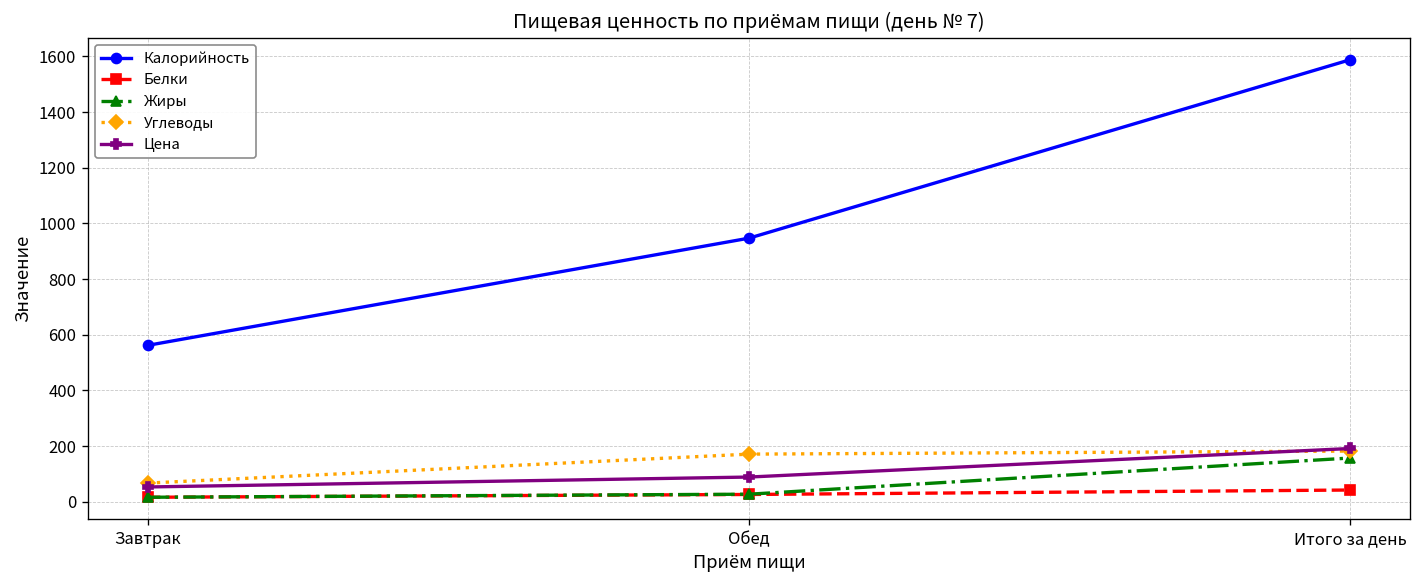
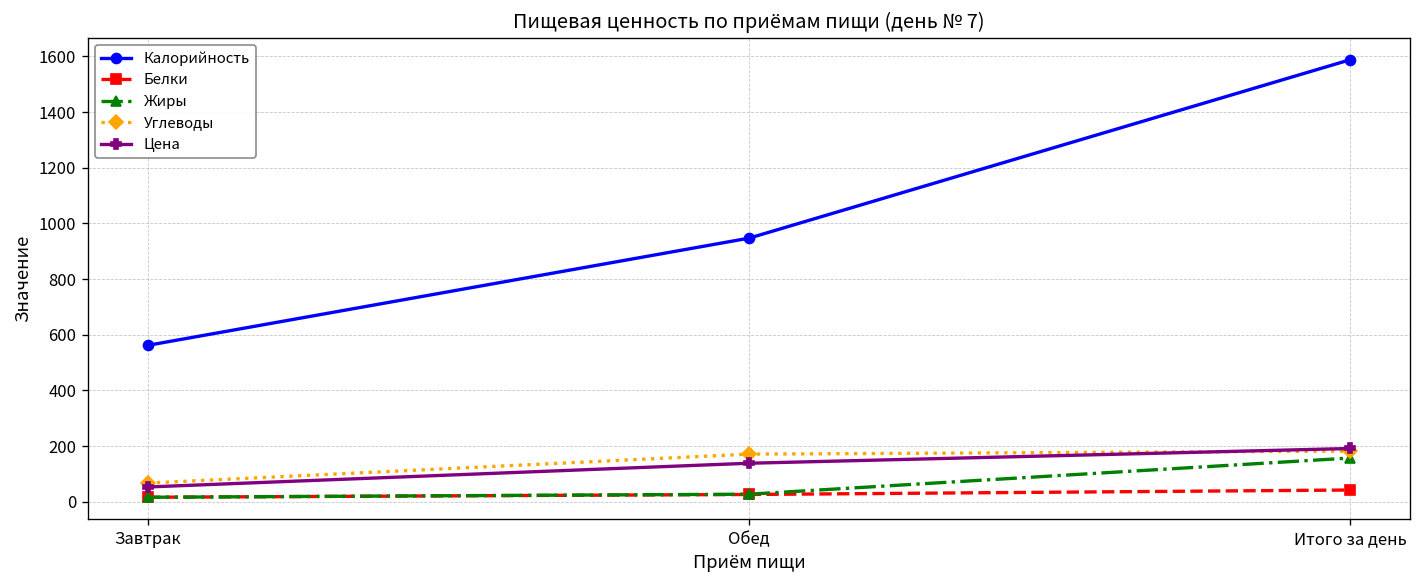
  {
    "Калорийность": {
      "Завтрак": 560,
      "Обед": 950,
      "Итого за день": 1590
    },
    "Белки": {
      "Итого за день": 40
    },
    "Жиры": {
      "Итого за день": 160
    },
    "Углеводы": {
      "Завтрак": 70,
      "Обед": 170
    },
    "Цена": {
      "Завтрак": 50,
-     "Обед": 90
+     "Обед": 140
    }
  }
